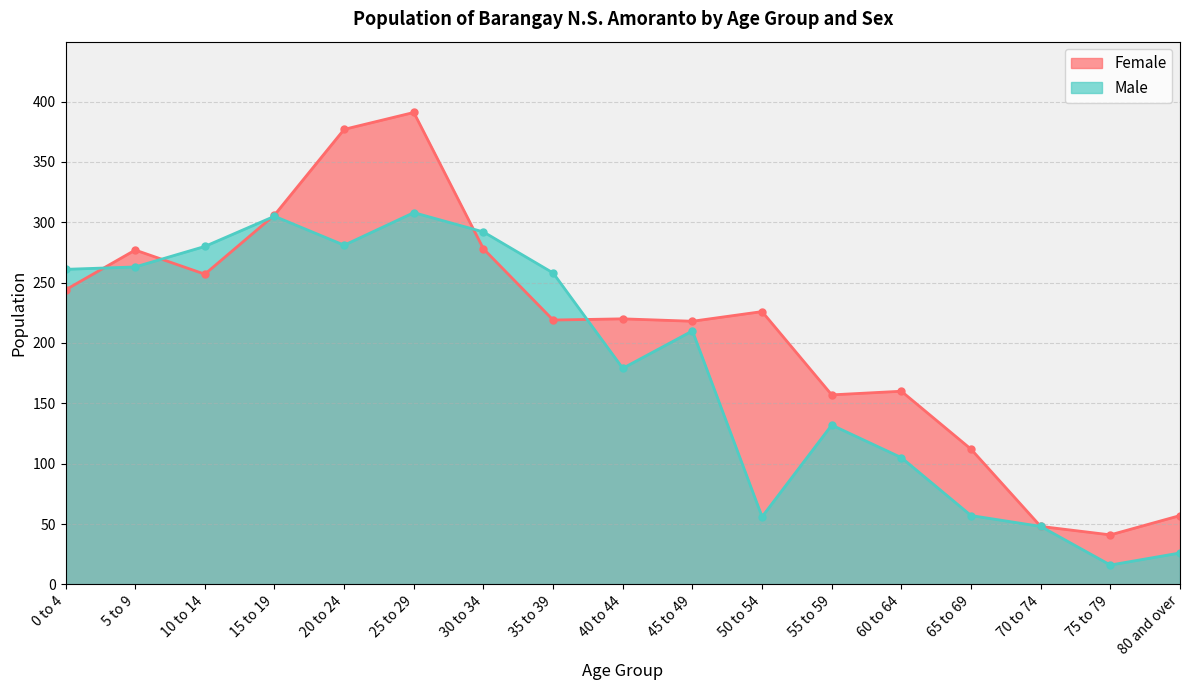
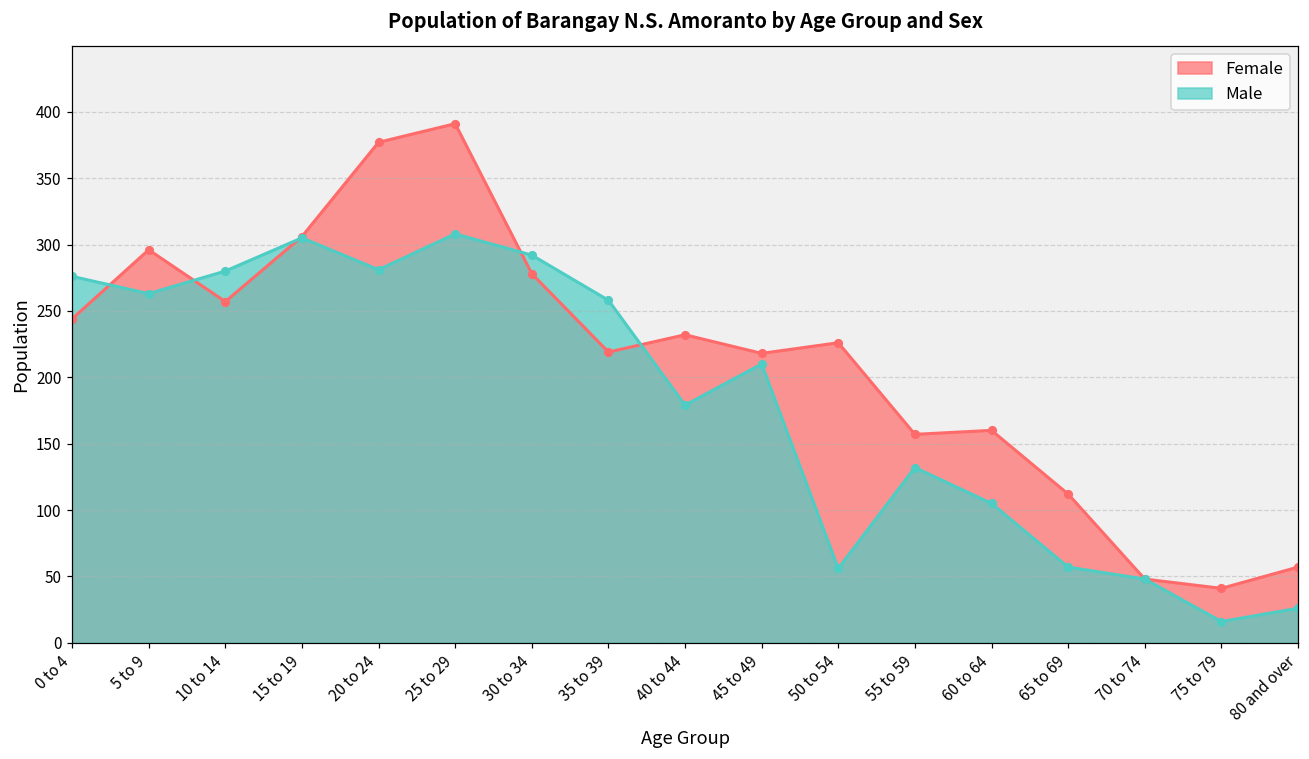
  {
    "Female": {
      "0 to 4": 244,
-     "5 to 9": 277,
+     "5 to 9": 296,
      "10 to 14": 257,
      "20 to 24": 377,
      "25 to 29": 391,
      "30 to 34": 278,
      "35 to 39": 219,
-     "40 to 44": 220,
+     "40 to 44": 232,
      "45 to 49": 218,
      "50 to 54": 226,
      "55 to 59": 157,
      "60 to 64": 160,
      "65 to 69": 112,
      "75 to 79": 41,
      "80 and over": 57
    },
    "Male": {
-     "0 to 4": 261,
+     "0 to 4": 276,
      "5 to 9": 263,
      "10 to 14": 280,
      "20 to 24": 281,
      "25 to 29": 308,
      "30 to 34": 292,
      "35 to 39": 258,
      "40 to 44": 179,
      "45 to 49": 210,
      "50 to 54": 56,
      "55 to 59": 132,
      "60 to 64": 105,
      "65 to 69": 57,
      "75 to 79": 16,
      "80 and over": 26
    }
  }
